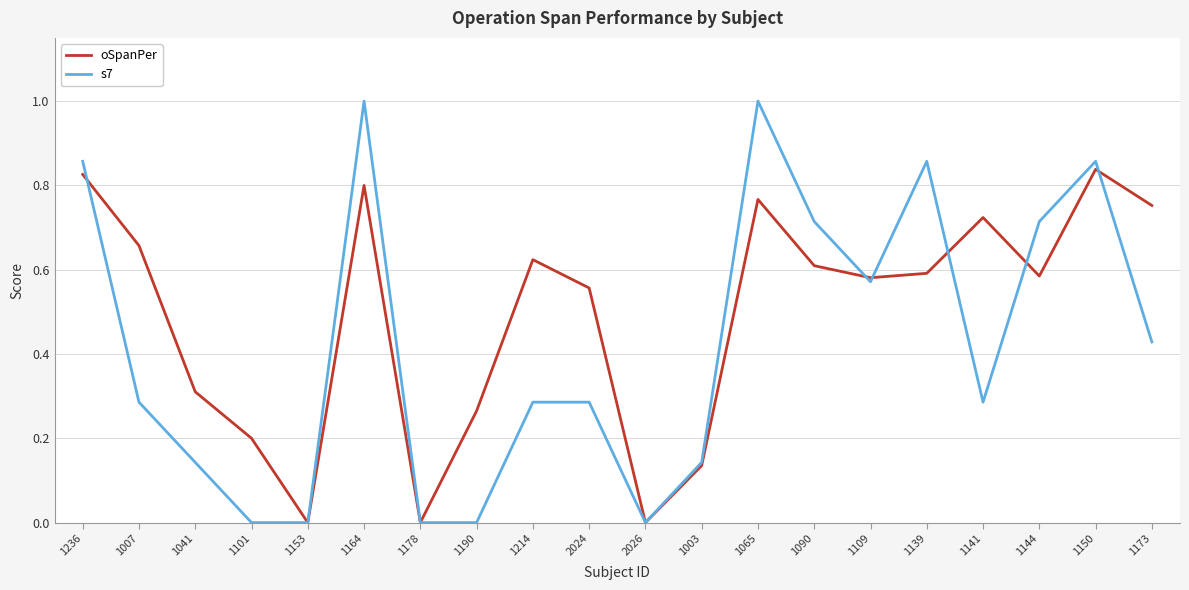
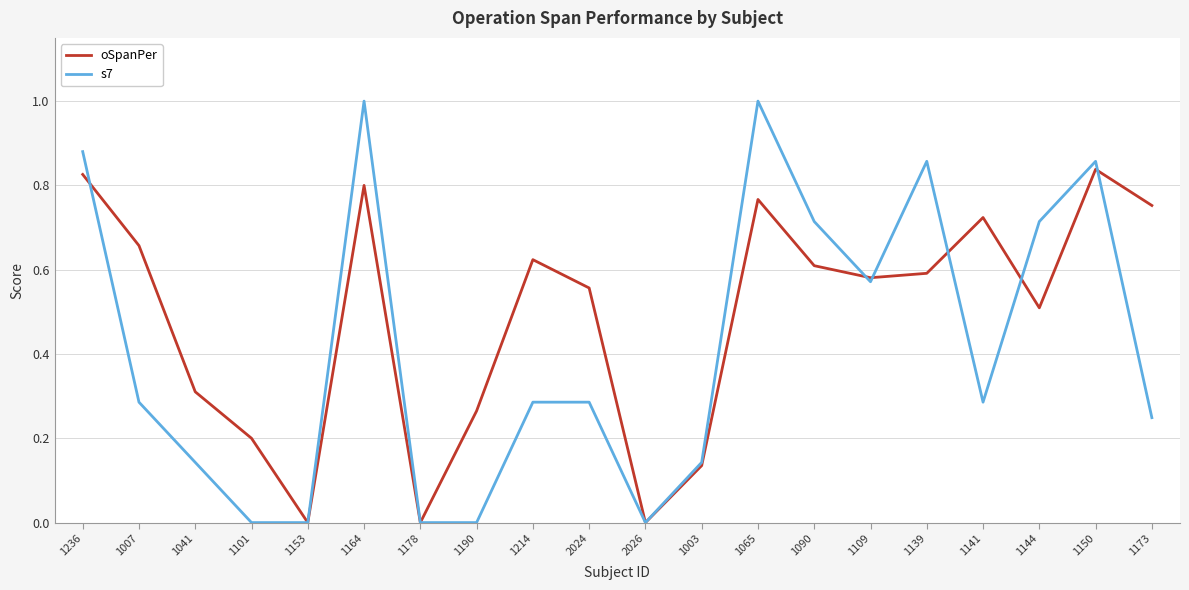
  {
    "oSpanPer": {
      "1236": 0.83,
      "1007": 0.66,
      "1041": 0.31,
      "1101": 0.20,
      "1164": 0.80,
      "1190": 0.26,
      "1214": 0.62,
      "2024": 0.56,
      "1003": 0.14,
      "1065": 0.77,
      "1090": 0.61,
      "1109": 0.58,
      "1139": 0.59,
      "1141": 0.72,
-     "1144": 0.58,
+     "1144": 0.51,
      "1150": 0.84,
      "1173": 0.75
    },
    "s7": {
-     "1236": 0.86,
+     "1236": 0.88,
      "1007": 0.29,
      "1041": 0.14,
      "1101": 0.00,
      "1164": 1.00,
      "1190": 0.00,
      "1214": 0.29,
      "2024": 0.29,
      "1003": 0.14,
      "1065": 1.00,
      "1090": 0.71,
      "1109": 0.57,
      "1139": 0.86,
      "1141": 0.29,
      "1144": 0.71,
      "1150": 0.86,
-     "1173": 0.43
+     "1173": 0.25
    }
  }
